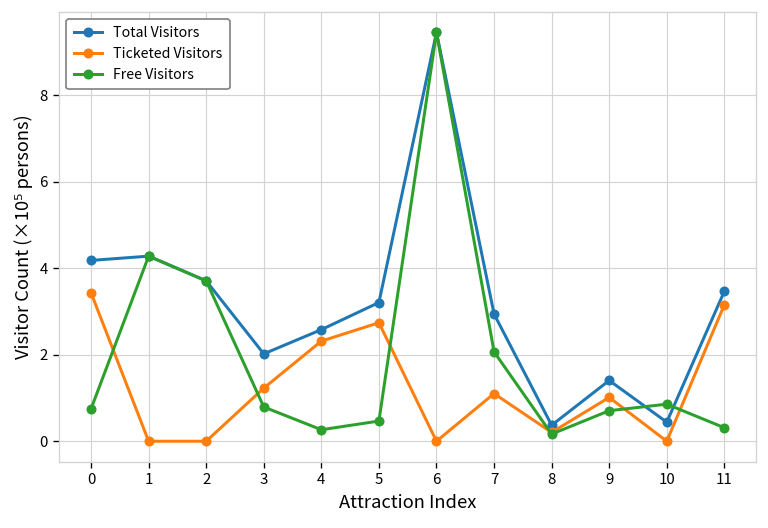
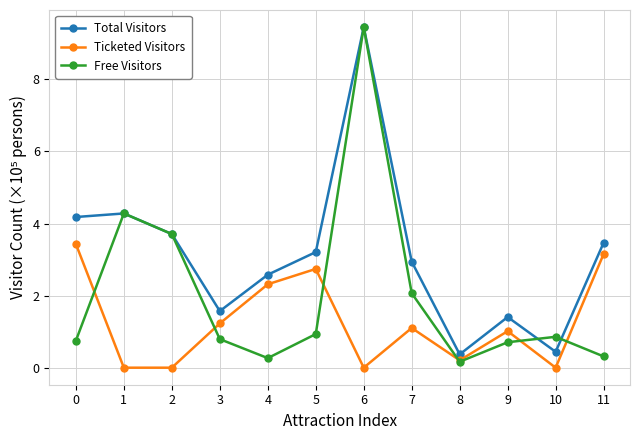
  {
    "Total Visitors": {
      "0": 4.2,
-     "3": 2.0,
+     "3": 1.6,
      "4": 2.6,
      "5": 3.2,
      "7": 2.9,
      "8": 0.4,
      "9": 1.4,
      "10": 0.4,
      "11": 3.5
    },
    "Ticketed Visitors": {
      "0": 3.4,
      "1": 0.0,
      "2": 0.0,
      "3": 1.2,
      "4": 2.3,
      "5": 2.7,
      "6": 0.0,
      "7": 1.1,
      "9": 1.0,
      "10": 0.0,
      "11": 3.2
    },
    "Free Visitors": {
      "0": 0.7,
      "3": 0.8,
      "4": 0.3,
-     "5": 0.5,
+     "5": 0.9,
      "7": 2.1,
      "9": 0.7,
      "10": 0.9,
      "11": 0.3
    }
  }
